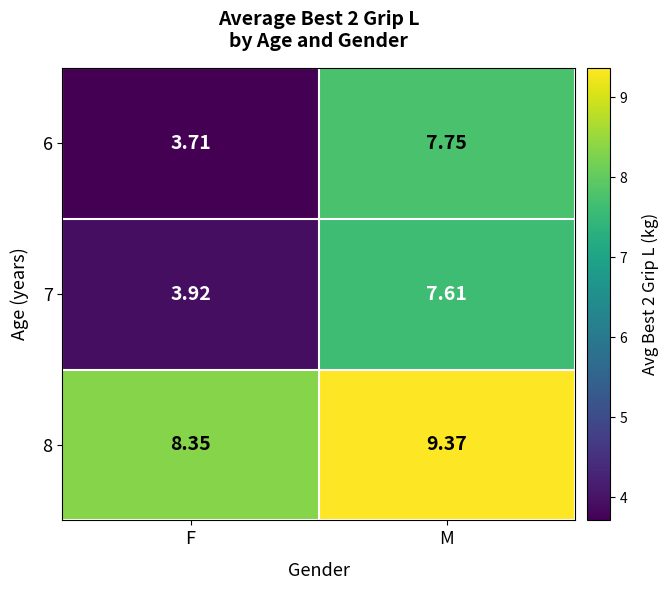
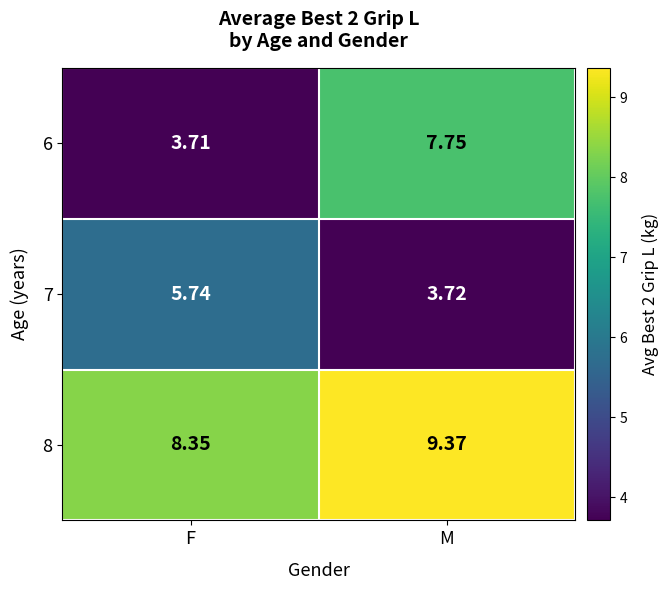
  {
    "6": {
      "F": 3.71,
      "M": 7.75
    },
    "7": {
-     "F": 3.92,
-     "M": 7.61
+     "F": 5.74,
+     "M": 3.72
    },
    "8": {
      "F": 8.35,
      "M": 9.37
    }
  }
